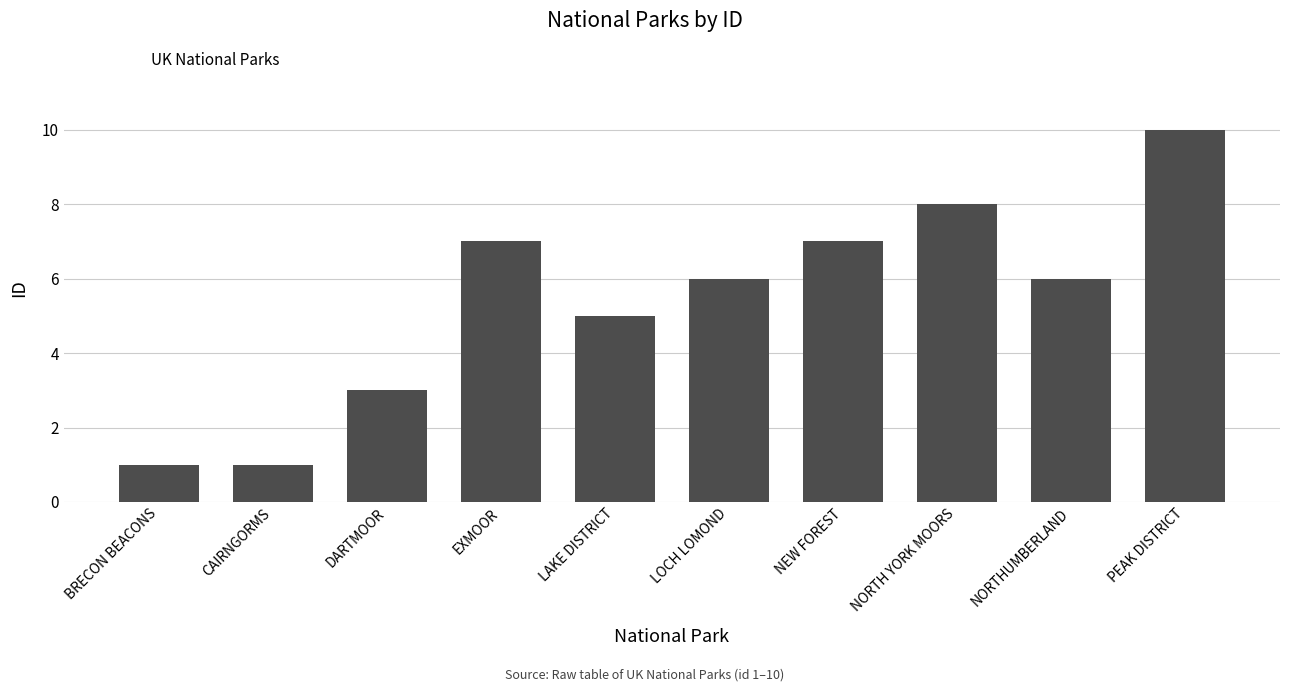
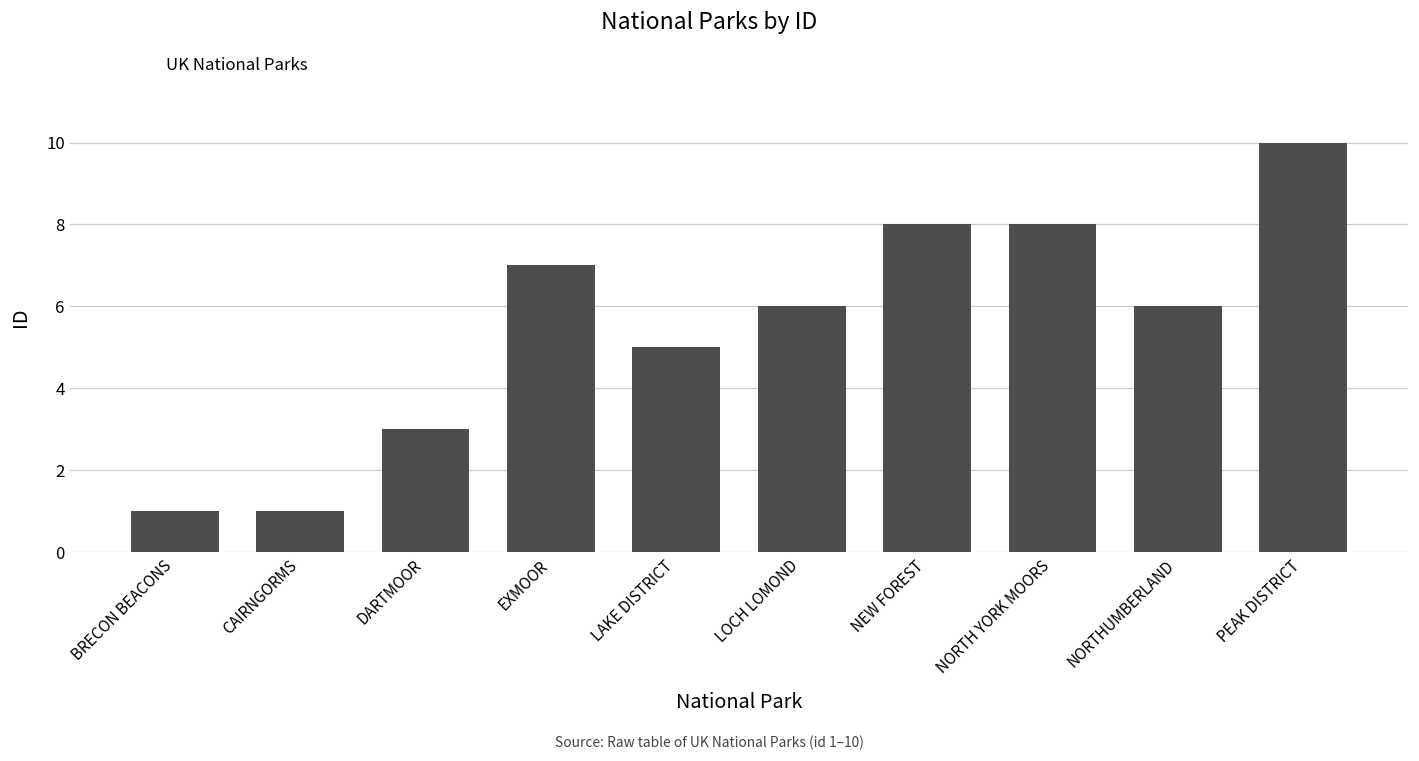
  {
    "BRECON BEACONS": 1,
    "CAIRNGORMS": 1,
    "DARTMOOR": 3,
    "EXMOOR": 7,
    "LAKE DISTRICT": 5,
    "LOCH LOMOND": 6,
-   "NEW FOREST": 7,
+   "NEW FOREST": 8,
    "NORTH YORK MOORS": 8,
    "NORTHUMBERLAND": 6,
    "PEAK DISTRICT": 10
  }
